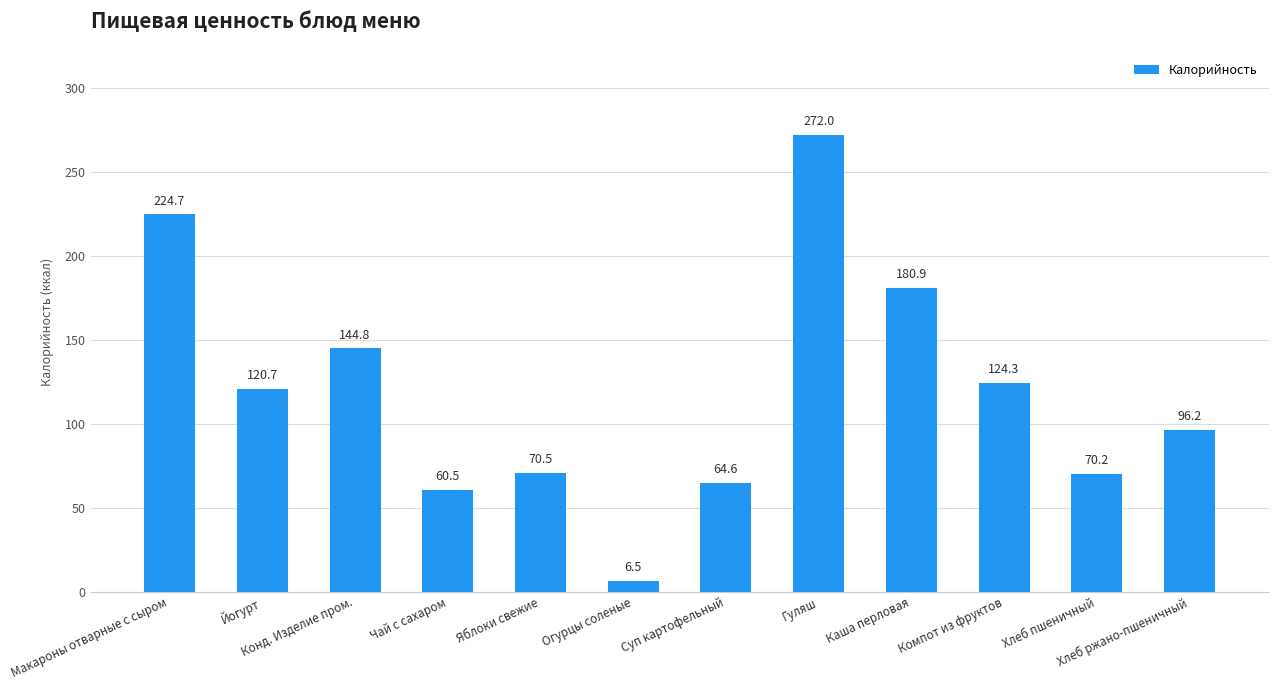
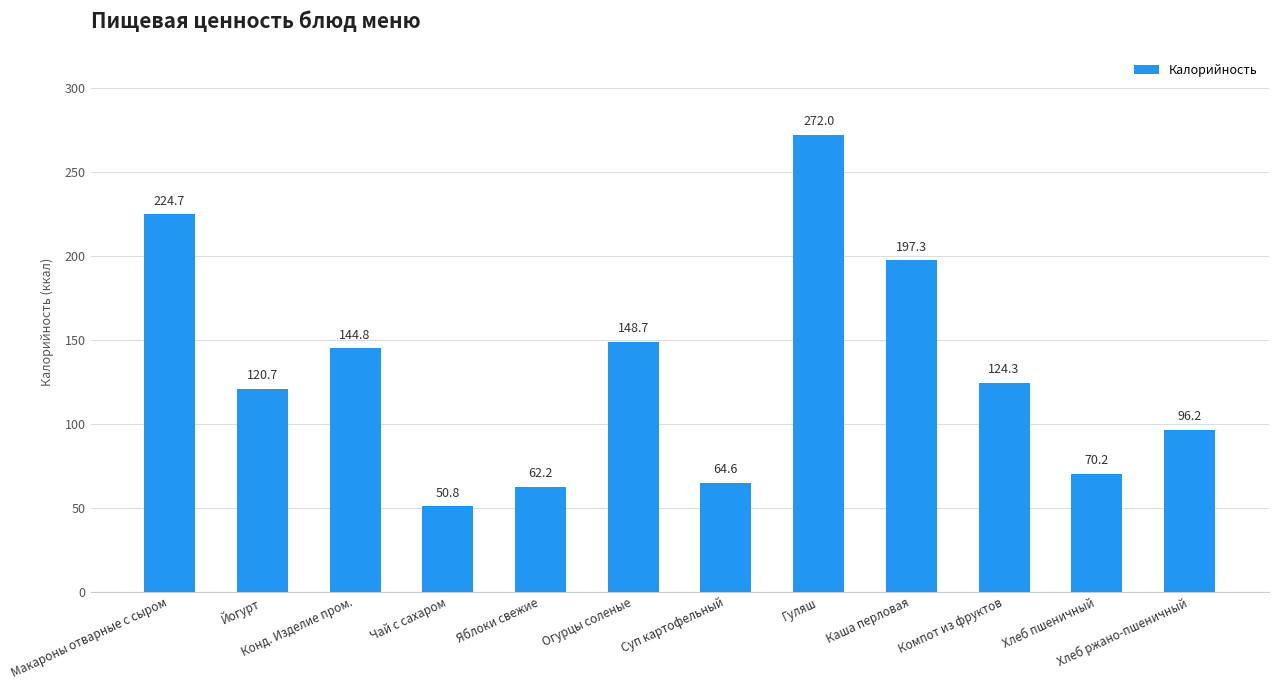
  {
    "Макароны отварные с сыром": 224.7,
    "Йогурт": 120.7,
    "Конд. Изделие пром.": 144.8,
-   "Чай с сахаром": 60.5,
-   "Яблоки свежие": 70.5,
-   "Огурцы соленые": 6.5,
+   "Чай с сахаром": 50.8,
+   "Яблоки свежие": 62.2,
+   "Огурцы соленые": 148.7,
    "Суп картофельный": 64.6,
    "Гуляш": 272.0,
-   "Каша перловая": 180.9,
+   "Каша перловая": 197.3,
    "Компот из фруктов": 124.3,
    "Хлеб пшеничный": 70.2,
    "Хлеб ржано-пшеничный": 96.2
  }
